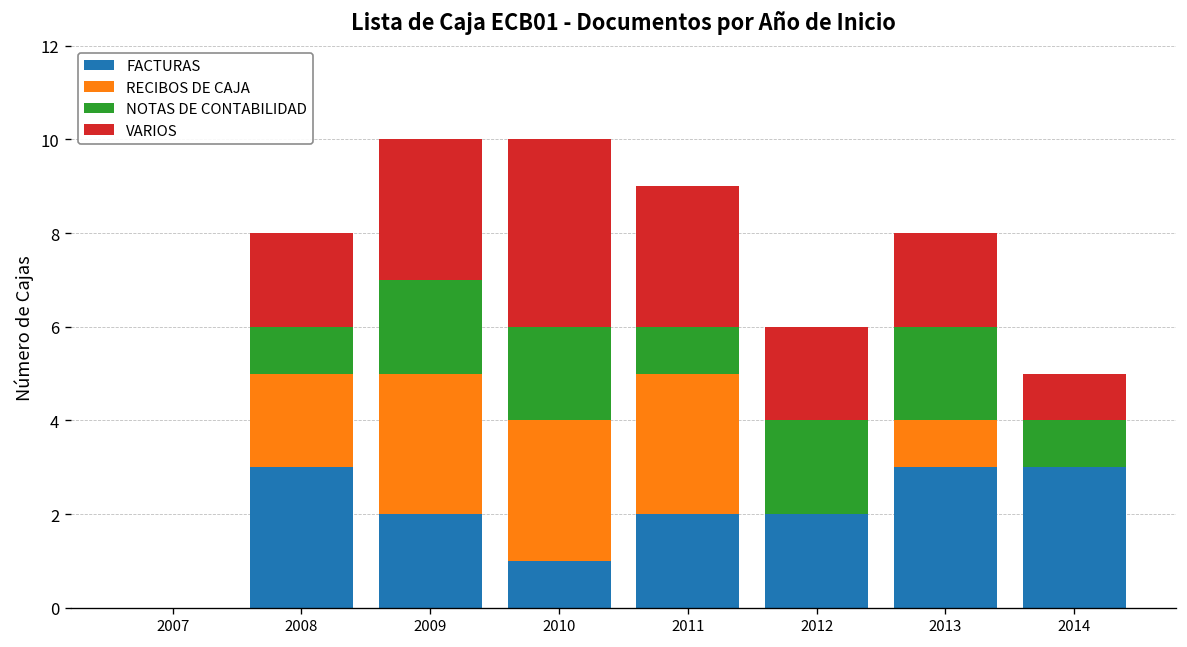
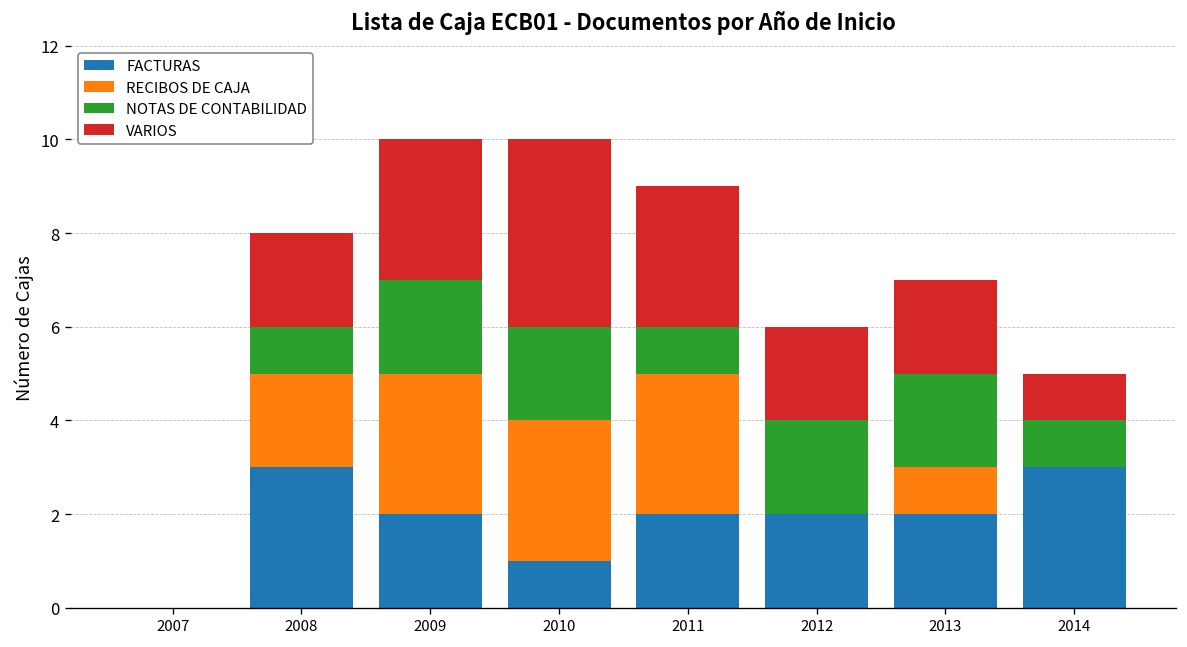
  {
    "FACTURAS": {
      "2007": 0,
      "2008": 3,
      "2009": 2,
      "2010": 1,
      "2011": 2,
      "2012": 2,
-     "2013": 3,
+     "2013": 2,
      "2014": 3
    },
    "RECIBOS DE CAJA": {
      "2007": 0,
      "2008": 2,
      "2009": 3,
      "2010": 3,
      "2011": 3,
      "2012": 0,
      "2013": 1,
      "2014": 0
    },
    "NOTAS DE CONTABILIDAD": {
      "2007": 0,
      "2008": 1,
      "2009": 2,
      "2010": 2,
      "2011": 1,
      "2012": 2,
      "2013": 2,
      "2014": 1
    },
    "VARIOS": {
      "2007": 0,
      "2008": 2,
      "2009": 3,
      "2010": 4,
      "2011": 3,
      "2012": 2,
      "2013": 2,
      "2014": 1
    }
  }
